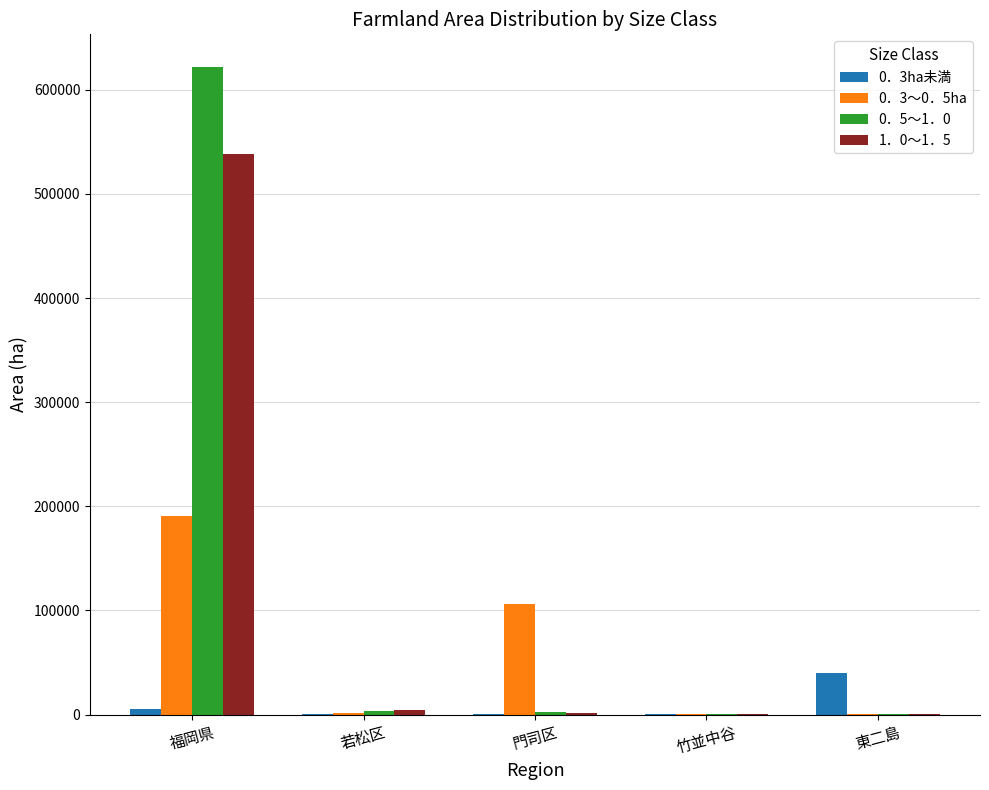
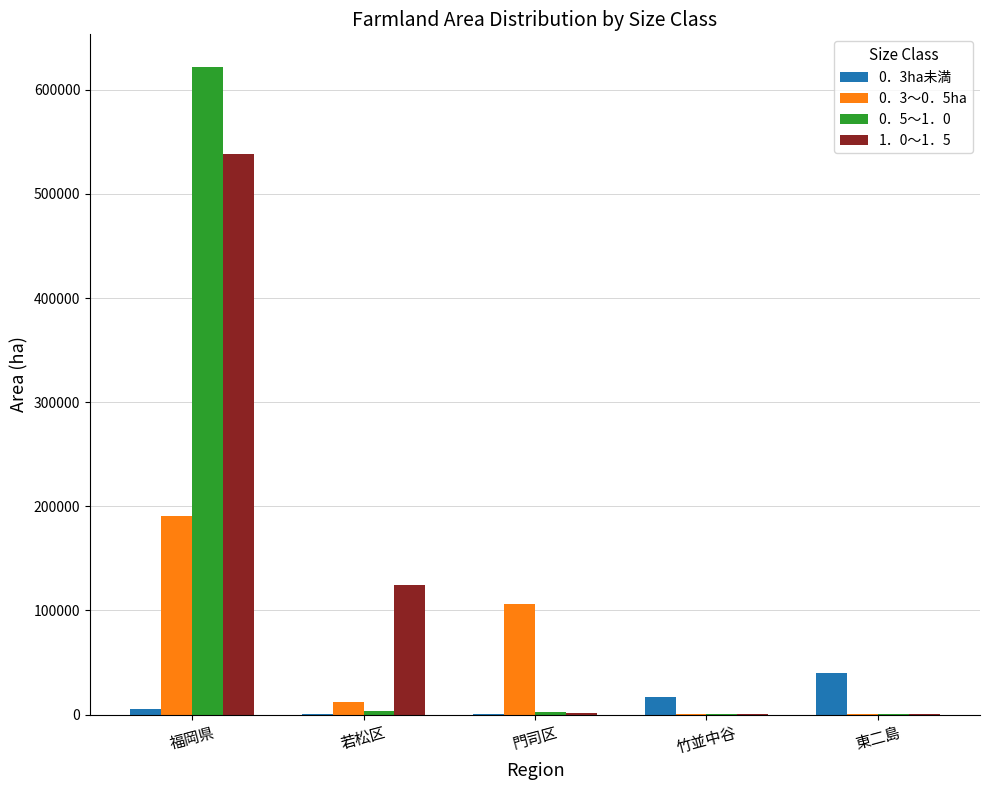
  {
    "0．3ha未満": {
      "福岡県": 6000,
-     "竹並中谷": 0,
+     "竹並中谷": 17000,
      "東二島": 40000
    },
    "0．3～0．5ha": {
      "福岡県": 190000,
-     "若松区": 1000,
+     "若松区": 12000,
      "門司区": 106000
    },
    "0．5～1．0": {
      "福岡県": 622000,
      "若松区": 4000
    },
    "1．0～1．5": {
      "福岡県": 538000,
-     "若松区": 4000
+     "若松区": 124000
    }
  }
